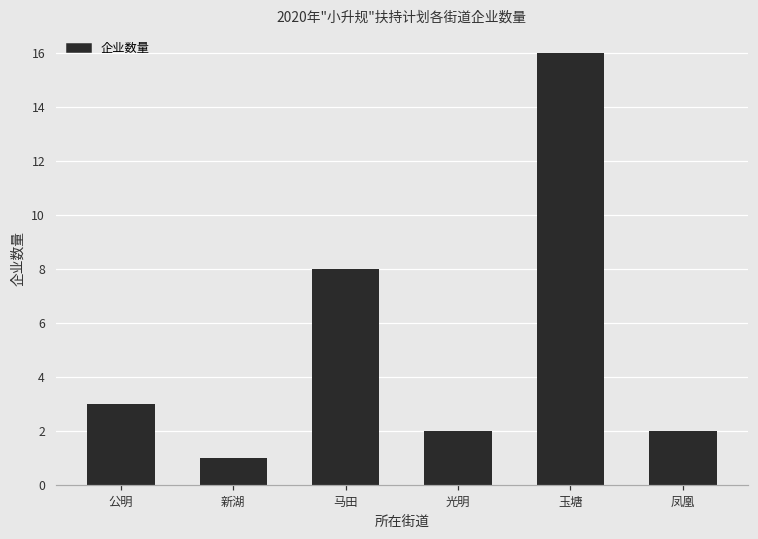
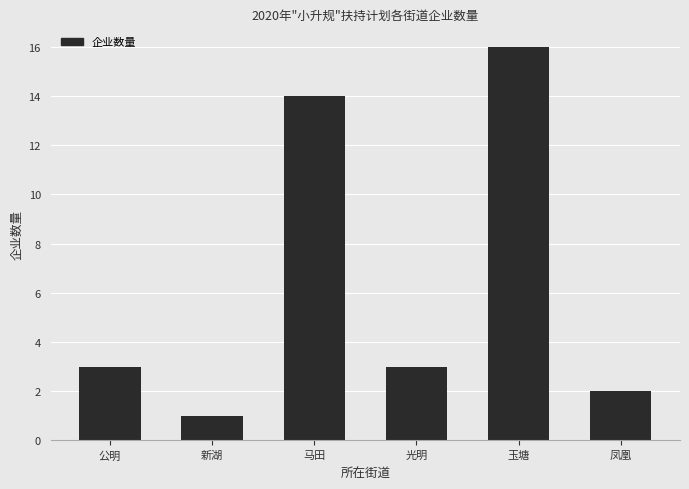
  {
    "公明": 3,
    "新湖": 1,
-   "马田": 8,
-   "光明": 2,
+   "马田": 14,
+   "光明": 3,
    "玉塘": 16,
    "凤凰": 2
  }
